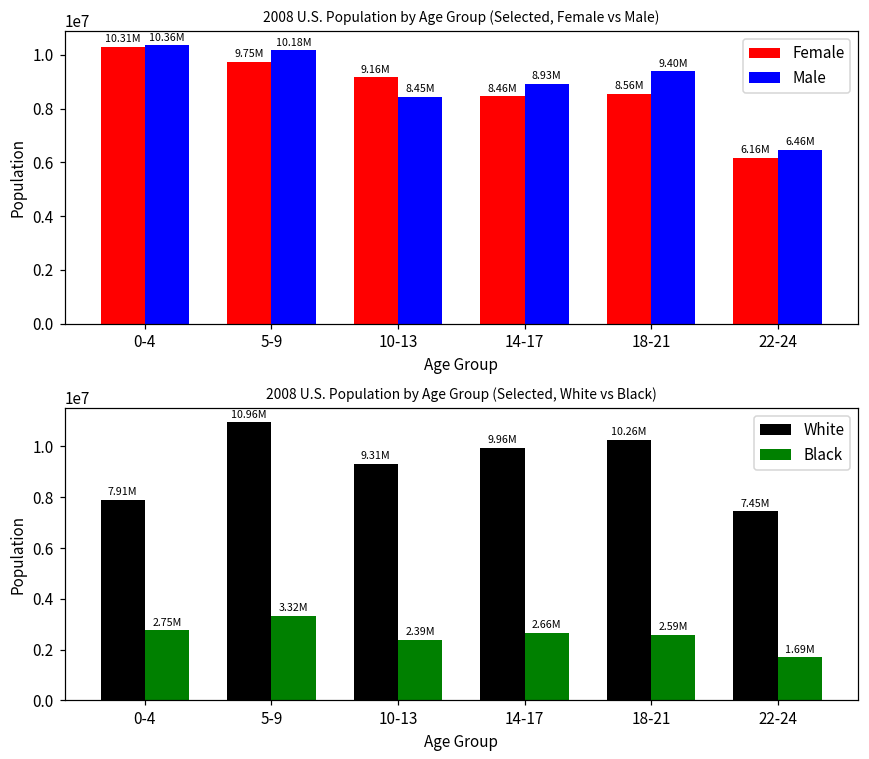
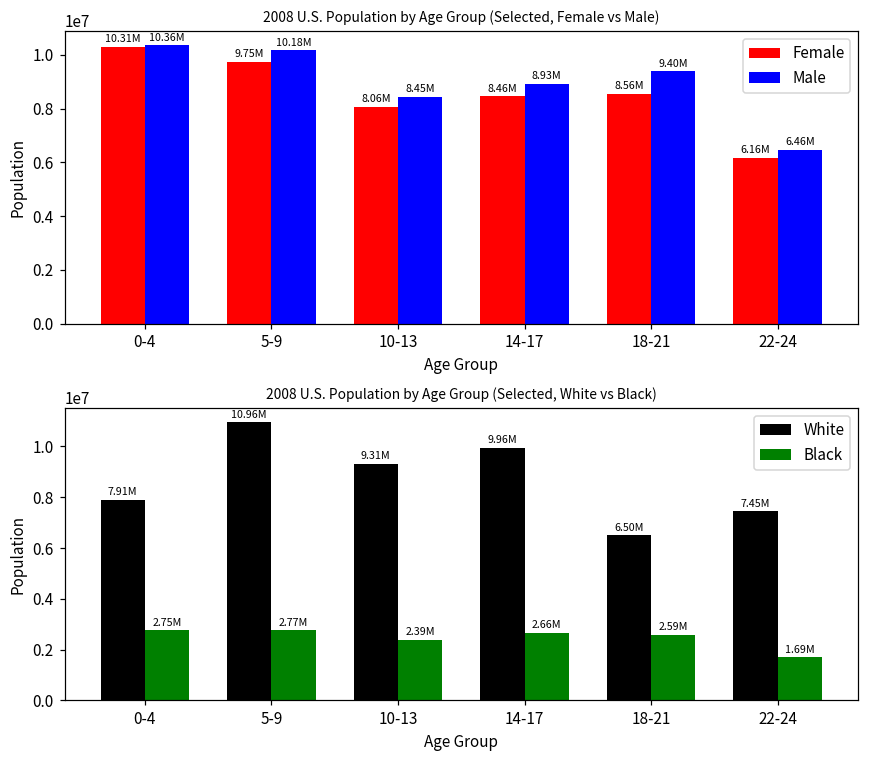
  {
    "2008 U.S. Population by Age Group (Selected, Female vs Male)": {
      "Female": {
        "0-4": "10.31M",
        "5-9": "9.75M",
-       "10-13": "9.16M",
+       "10-13": "8.06M",
        "14-17": "8.46M",
        "18-21": "8.56M",
        "22-24": "6.16M"
      },
      "Male": {
        "0-4": "10.36M",
        "5-9": "10.18M",
        "10-13": "8.45M",
        "14-17": "8.93M",
        "18-21": "9.40M",
        "22-24": "6.46M"
      }
    },
    "2008 U.S. Population by Age Group (Selected, White vs Black)": {
      "White": {
        "0-4": "7.91M",
        "5-9": "10.96M",
        "10-13": "9.31M",
        "14-17": "9.96M",
-       "18-21": "10.26M",
+       "18-21": "6.50M",
        "22-24": "7.45M"
      },
      "Black": {
        "0-4": "2.75M",
-       "5-9": "3.32M",
+       "5-9": "2.77M",
        "10-13": "2.39M",
        "14-17": "2.66M",
        "18-21": "2.59M",
        "22-24": "1.69M"
      }
    }
  }
